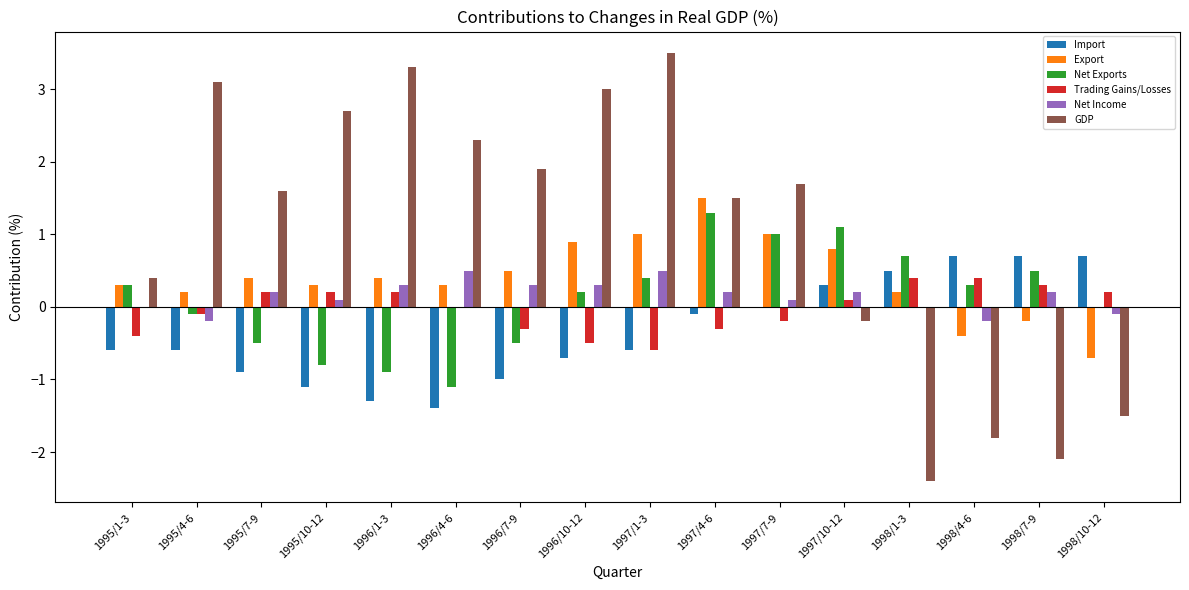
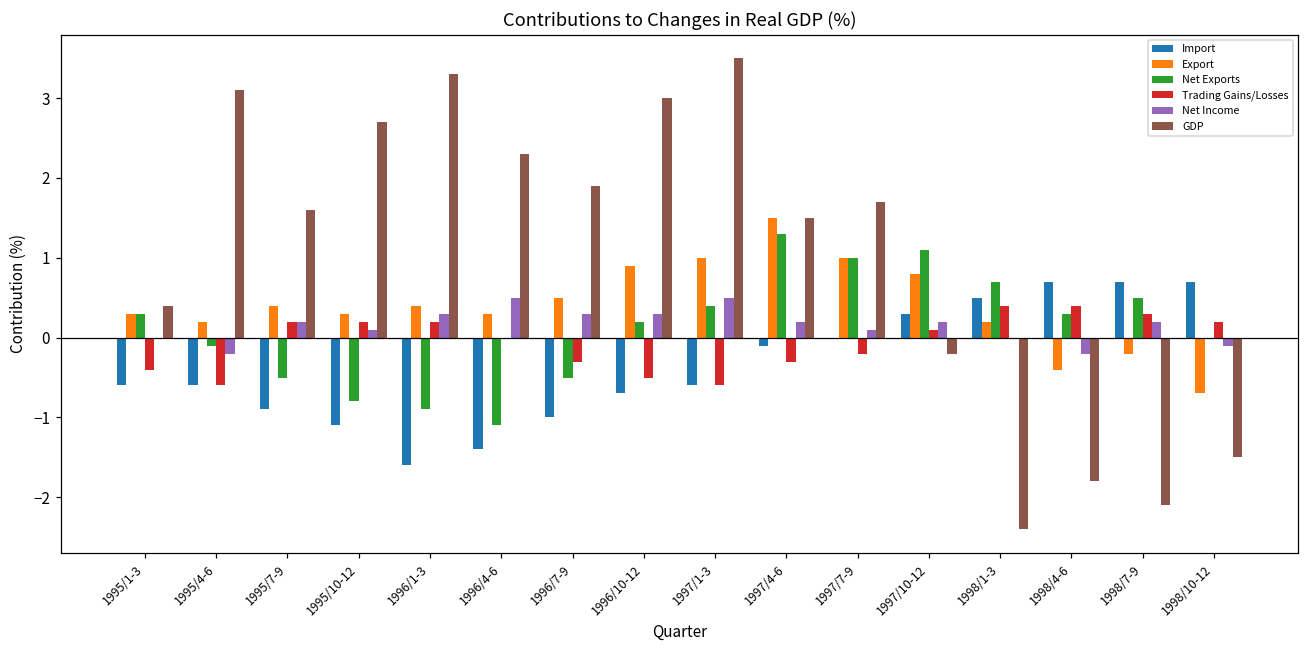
  {
    "Import": {
      "1995/1-3": -0.6,
      "1995/4-6": -0.6,
      "1995/7-9": -0.9,
      "1995/10-12": -1.1,
-     "1996/1-3": -1.3,
+     "1996/1-3": -1.6,
      "1996/4-6": -1.4,
      "1996/7-9": -1.0,
      "1996/10-12": -0.7,
      "1997/1-3": -0.6,
      "1997/4-6": -0.1,
      "1997/7-9": 0.0,
      "1997/10-12": 0.3,
      "1998/1-3": 0.5,
      "1998/4-6": 0.7,
      "1998/7-9": 0.7,
      "1998/10-12": 0.7
    },
    "Export": {
      "1995/1-3": 0.3,
      "1995/4-6": 0.2,
      "1995/7-9": 0.4,
      "1995/10-12": 0.3,
      "1996/1-3": 0.4,
      "1996/4-6": 0.3,
      "1996/7-9": 0.5,
      "1996/10-12": 0.9,
      "1997/1-3": 1.0,
      "1997/4-6": 1.5,
      "1997/7-9": 1.0,
      "1997/10-12": 0.8,
      "1998/1-3": 0.2,
      "1998/4-6": -0.4,
      "1998/7-9": -0.2,
      "1998/10-12": -0.7
    },
    "Net Exports": {
      "1995/1-3": 0.3,
      "1995/4-6": -0.1,
      "1995/7-9": -0.5,
      "1995/10-12": -0.8,
      "1996/1-3": -0.9,
      "1996/4-6": -1.1,
      "1996/7-9": -0.5,
      "1996/10-12": 0.2,
      "1997/1-3": 0.4,
      "1997/4-6": 1.3,
      "1997/7-9": 1.0,
      "1997/10-12": 1.1,
      "1998/1-3": 0.7,
      "1998/4-6": 0.3,
      "1998/7-9": 0.5,
      "1998/10-12": 0.0
    },
    "Trading Gains/Losses": {
      "1995/1-3": -0.4,
-     "1995/4-6": -0.1,
+     "1995/4-6": -0.6,
      "1995/7-9": 0.2,
      "1995/10-12": 0.2,
      "1996/1-3": 0.2,
      "1996/4-6": 0.0,
      "1996/7-9": -0.3,
      "1996/10-12": -0.5,
      "1997/1-3": -0.6,
      "1997/4-6": -0.3,
      "1997/7-9": -0.2,
      "1997/10-12": 0.1,
      "1998/1-3": 0.4,
      "1998/4-6": 0.4,
      "1998/7-9": 0.3,
      "1998/10-12": 0.2
    },
    "Net Income": {
      "1995/1-3": 0.0,
      "1995/4-6": -0.2,
      "1995/7-9": 0.2,
      "1995/10-12": 0.1,
      "1996/1-3": 0.3,
      "1996/4-6": 0.5,
      "1996/7-9": 0.3,
      "1996/10-12": 0.3,
      "1997/1-3": 0.5,
      "1997/4-6": 0.2,
      "1997/7-9": 0.1,
      "1997/10-12": 0.2,
      "1998/1-3": 0.0,
      "1998/4-6": -0.2,
      "1998/7-9": 0.2,
      "1998/10-12": -0.1
    },
    "GDP": {
      "1995/1-3": 0.4,
      "1995/4-6": 3.1,
      "1995/7-9": 1.6,
      "1995/10-12": 2.7,
      "1996/1-3": 3.3,
      "1996/4-6": 2.3,
      "1996/7-9": 1.9,
      "1996/10-12": 3.0,
      "1997/1-3": 3.5,
      "1997/4-6": 1.5,
      "1997/7-9": 1.7,
      "1997/10-12": -0.2,
      "1998/1-3": -2.4,
      "1998/4-6": -1.8,
      "1998/7-9": -2.1,
      "1998/10-12": -1.5
    }
  }
